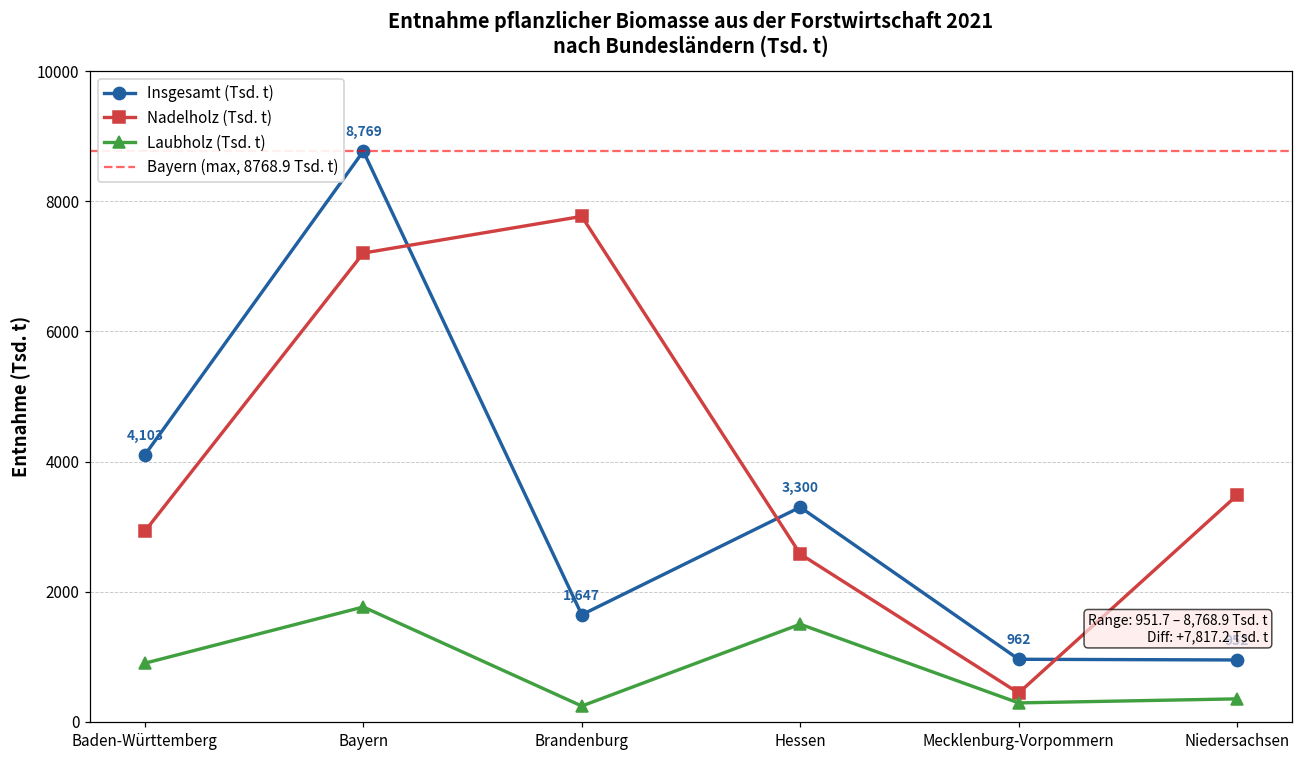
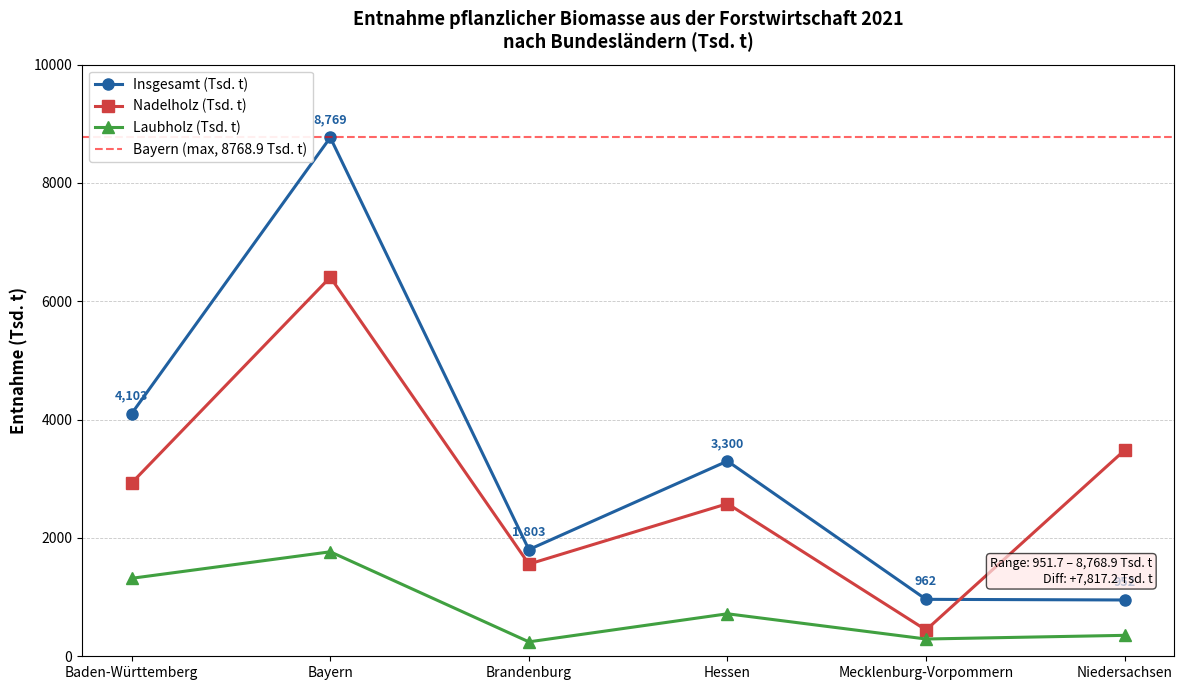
  {
    "Insgesamt (Tsd. t)": {
      "Baden-Württemberg": "4,103",
      "Bayern": "8,769",
-     "Brandenburg": "1,647",
+     "Brandenburg": "1,803",
      "Hessen": "3,300",
      "Mecklenburg-Vorpommern": "962"
    },
    "Nadelholz (Tsd. t)": {
      "Baden-Württemberg": "2900",
-     "Bayern": "7200",
-     "Brandenburg": "7800",
+     "Bayern": "6400",
+     "Brandenburg": "1600",
      "Hessen": "2600",
      "Mecklenburg-Vorpommern": "400",
      "Niedersachsen": "3500"
    },
    "Laubholz (Tsd. t)": {
-     "Baden-Württemberg": "900",
+     "Baden-Württemberg": "1300",
      "Bayern": "1800",
      "Brandenburg": "200",
-     "Hessen": "1500",
+     "Hessen": "700",
      "Mecklenburg-Vorpommern": "300",
      "Niedersachsen": "400"
    }
  }
